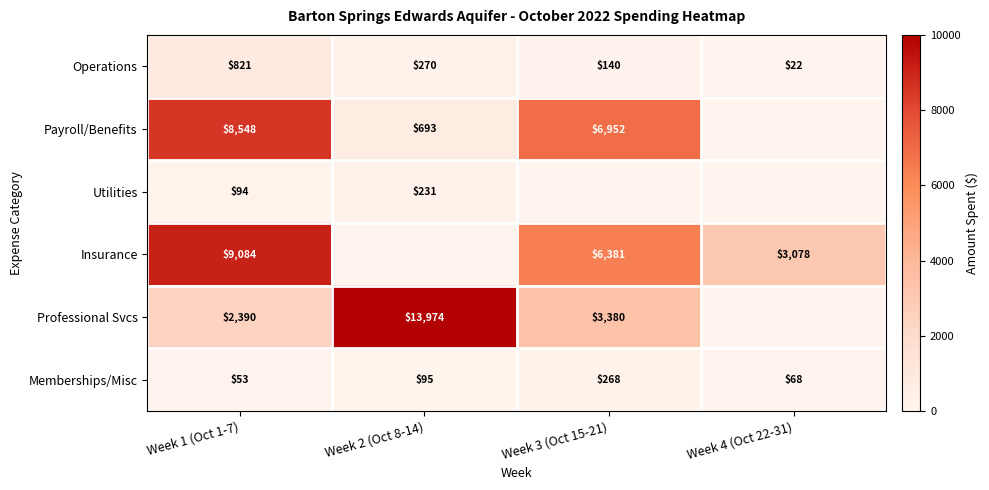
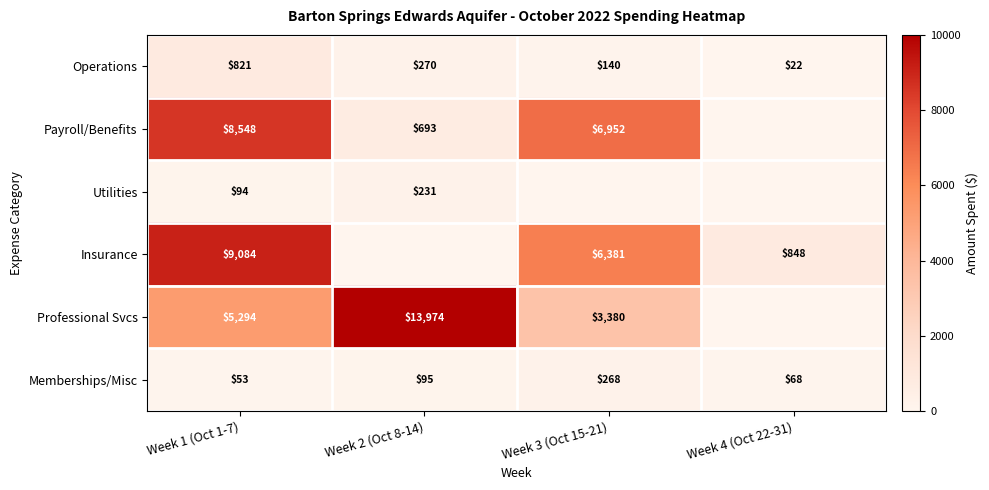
  {
    "Operations": {
      "Week 1 (Oct 1-7)": "$821",
      "Week 2 (Oct 8-14)": "$270",
      "Week 3 (Oct 15-21)": "$140",
      "Week 4 (Oct 22-31)": "$22"
    },
    "Payroll/Benefits": {
      "Week 1 (Oct 1-7)": "$8,548",
      "Week 2 (Oct 8-14)": "$693",
      "Week 3 (Oct 15-21)": "$6,952"
    },
    "Utilities": {
      "Week 1 (Oct 1-7)": "$94",
      "Week 2 (Oct 8-14)": "$231"
    },
    "Insurance": {
      "Week 1 (Oct 1-7)": "$9,084",
      "Week 3 (Oct 15-21)": "$6,381",
-     "Week 4 (Oct 22-31)": "$3,078"
+     "Week 4 (Oct 22-31)": "$848"
    },
    "Professional Svcs": {
-     "Week 1 (Oct 1-7)": "$2,390",
+     "Week 1 (Oct 1-7)": "$5,294",
      "Week 2 (Oct 8-14)": "$13,974",
      "Week 3 (Oct 15-21)": "$3,380"
    },
    "Memberships/Misc": {
      "Week 1 (Oct 1-7)": "$53",
      "Week 2 (Oct 8-14)": "$95",
      "Week 3 (Oct 15-21)": "$268",
      "Week 4 (Oct 22-31)": "$68"
    }
  }
